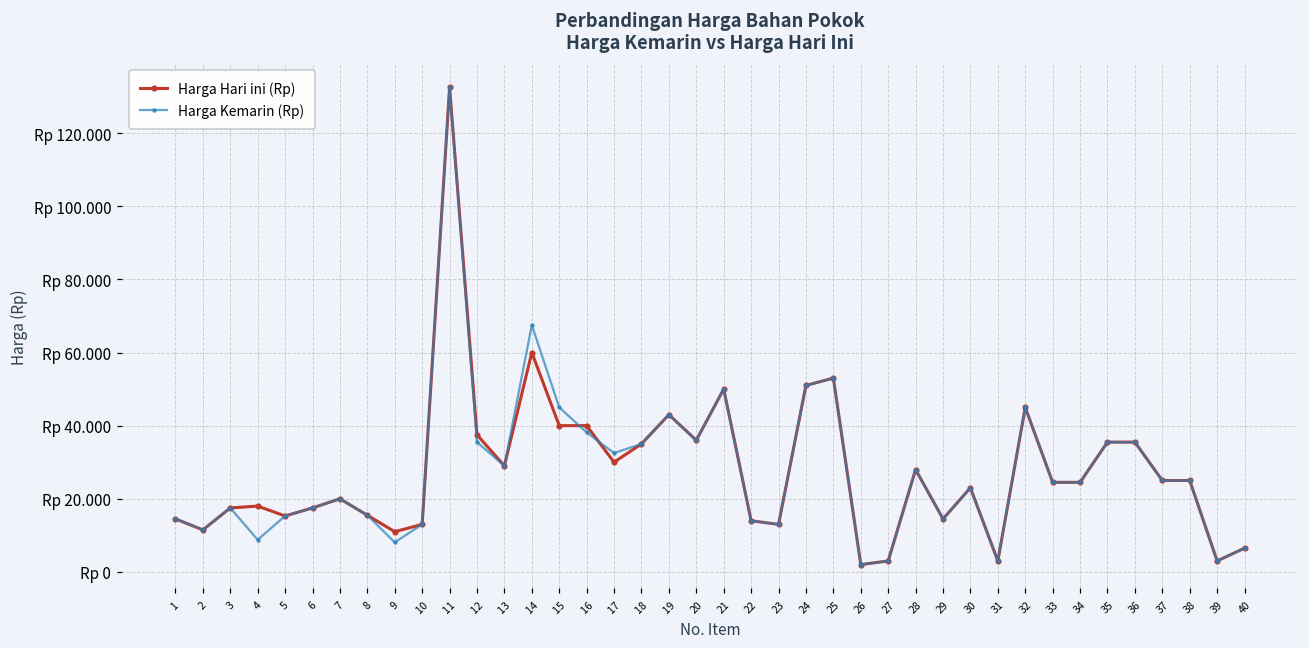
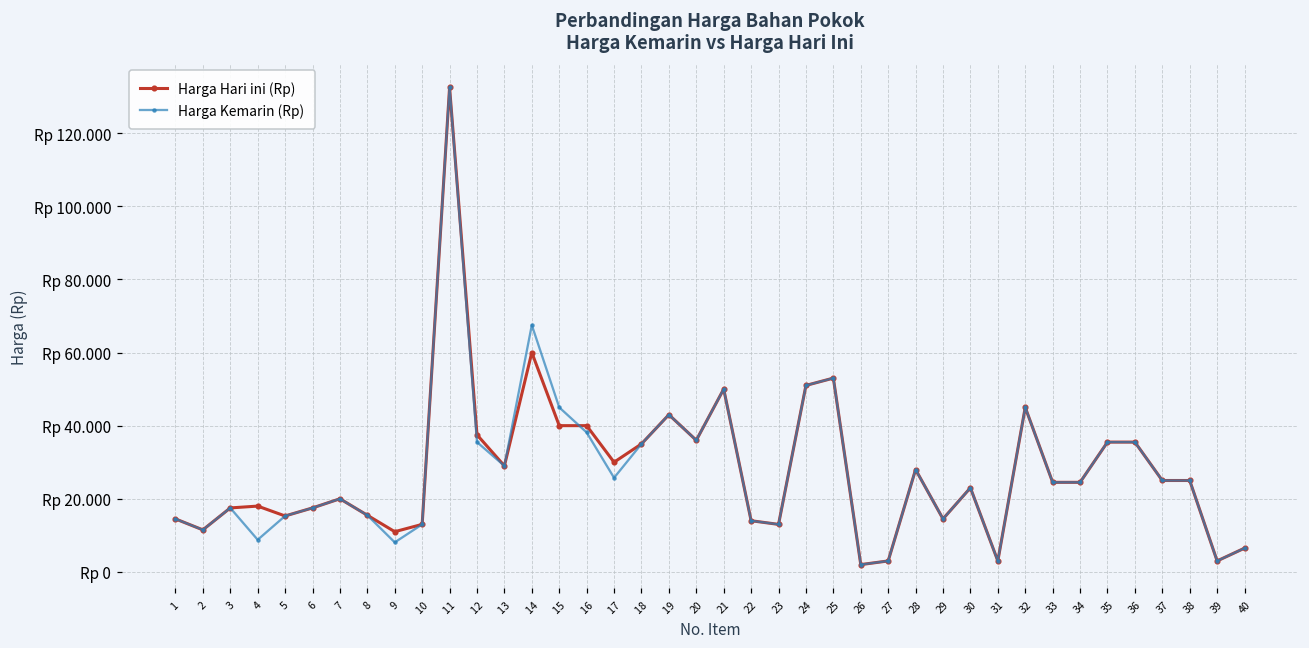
  {
    "Harga Hari ini (Rp)": {
      "4": "Rp 18",
      "9": "Rp 11",
      "12": "Rp 38",
      "14": "Rp 60",
      "15": "Rp 40",
      "16": "Rp 40",
      "17": "Rp 30"
    },
    "Harga Kemarin (Rp)": {
      "4": "Rp 9",
      "9": "Rp 8",
      "12": "Rp 36",
      "14": "Rp 68",
      "15": "Rp 45",
      "16": "Rp 38",
-     "17": "Rp 33"
+     "17": "Rp 26"
    }
  }
